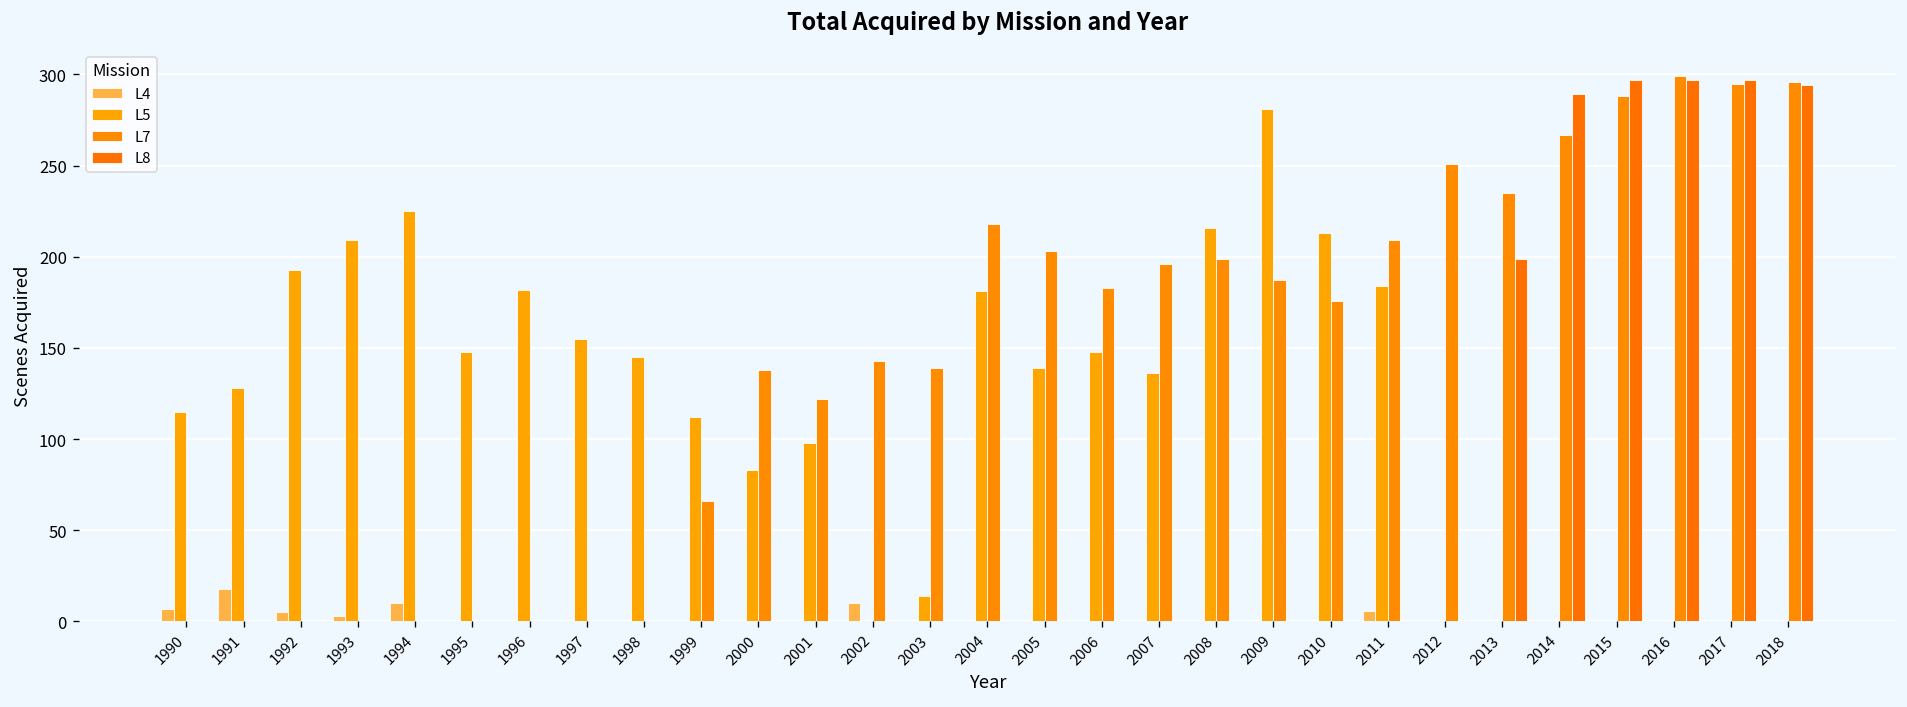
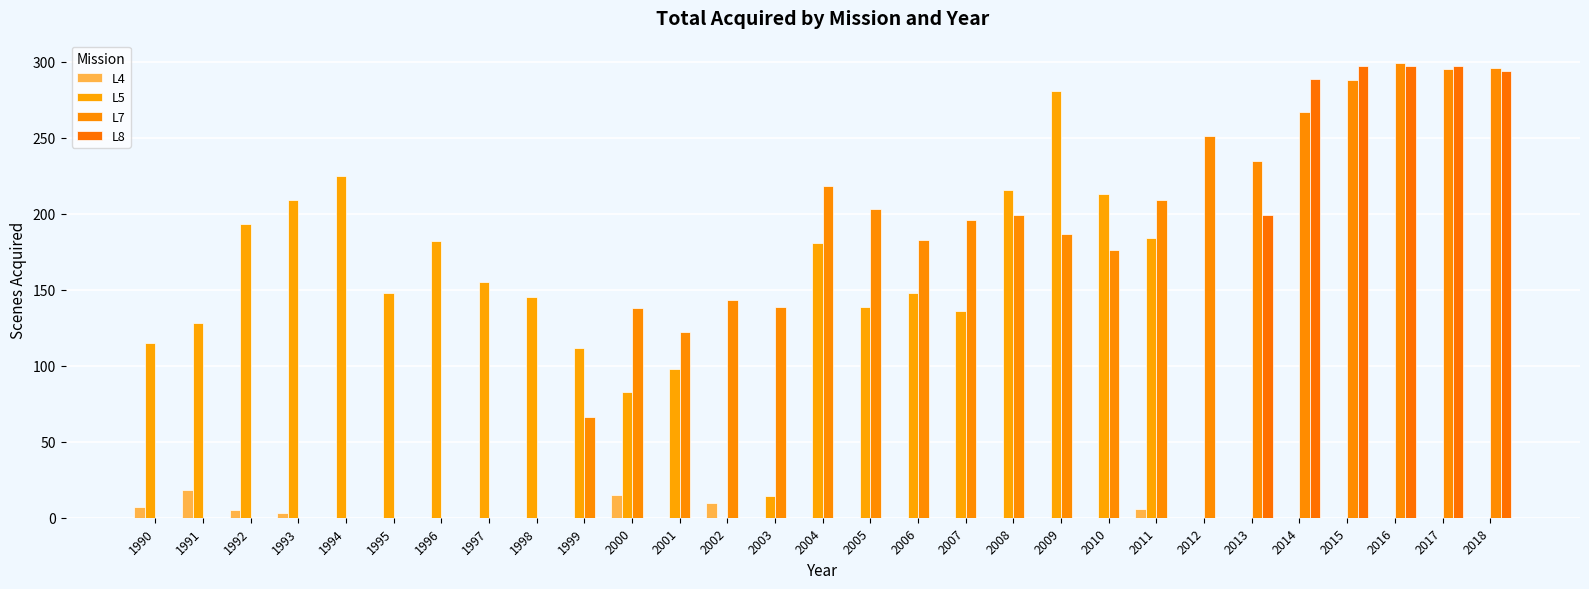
  {
    "L4": {
      "1990": 7,
      "1991": 18,
      "1992": 5,
      "1993": 3,
-     "1994": 10,
+     "1994": 0,
      "1995": 0,
      "1996": 0,
      "1997": 0,
      "1998": 0,
      "1999": 0,
-     "2000": 0,
+     "2000": 15,
      "2001": 0,
      "2002": 10,
      "2003": 0,
      "2004": 0,
      "2005": 0,
      "2006": 0,
      "2007": 0,
      "2008": 0,
      "2009": 0,
      "2010": 0,
      "2011": 6,
      "2012": 0,
      "2013": 0,
      "2014": 0,
      "2015": 0,
      "2016": 0,
      "2017": 0,
      "2018": 0
    }
  }
